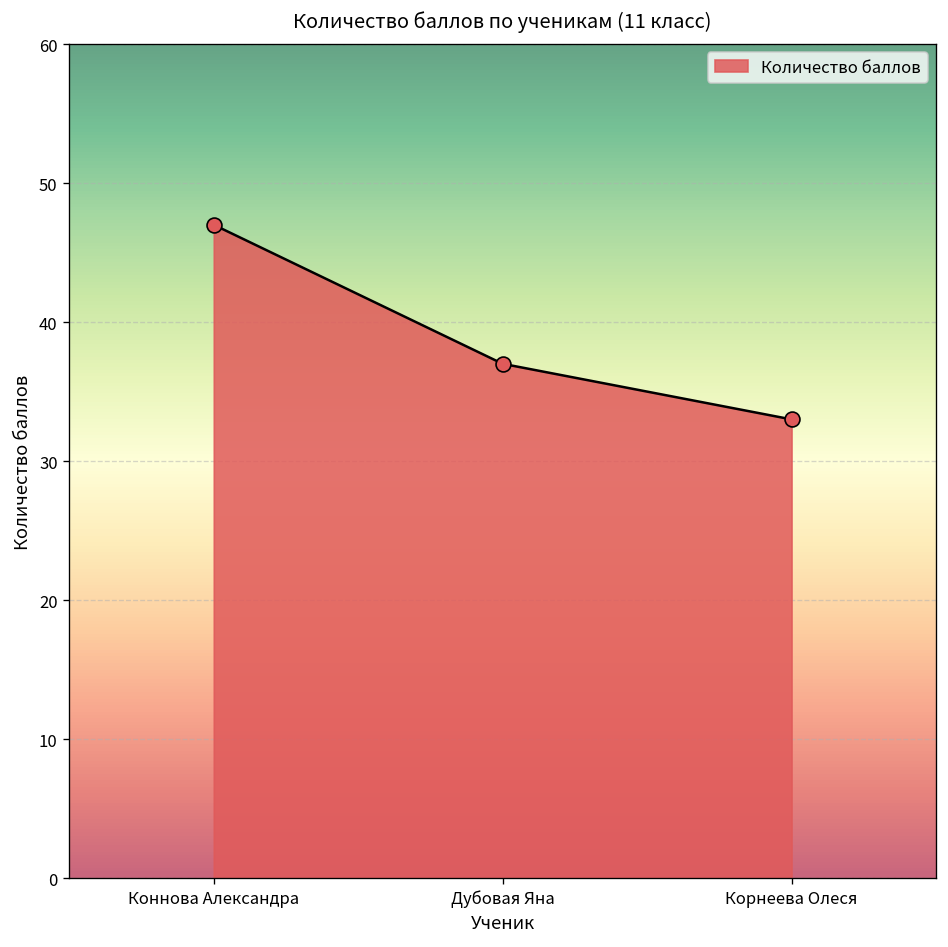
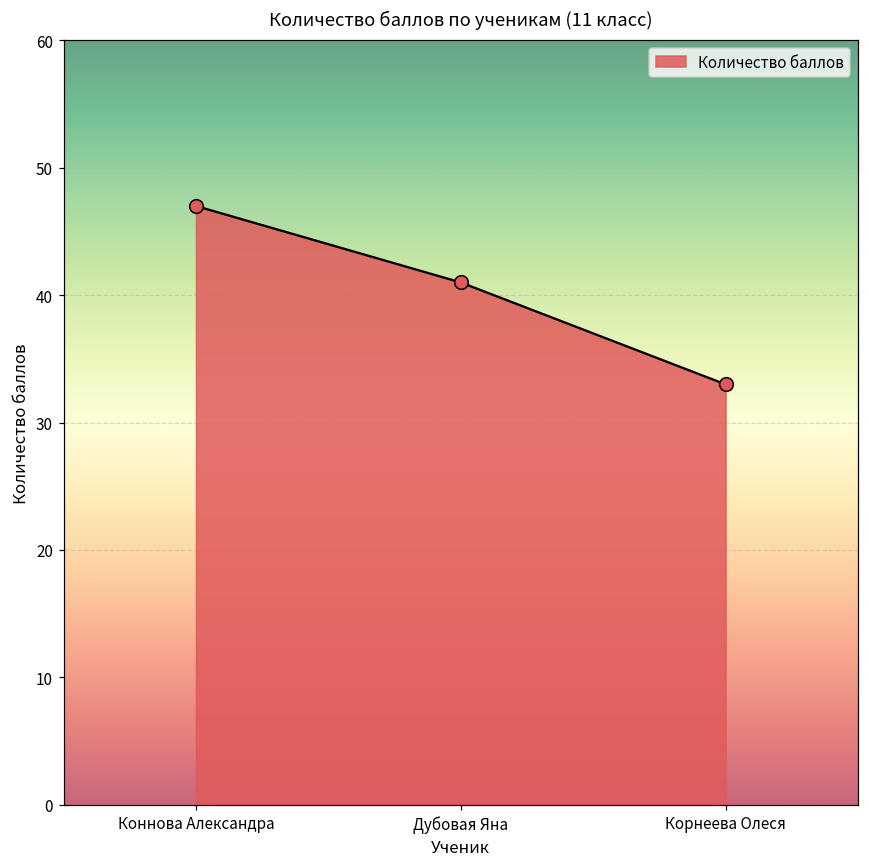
  {
    "Коннова Александра": 47,
-   "Дубовая Яна": 37,
+   "Дубовая Яна": 41,
    "Корнеева Олеся": 33
  }
